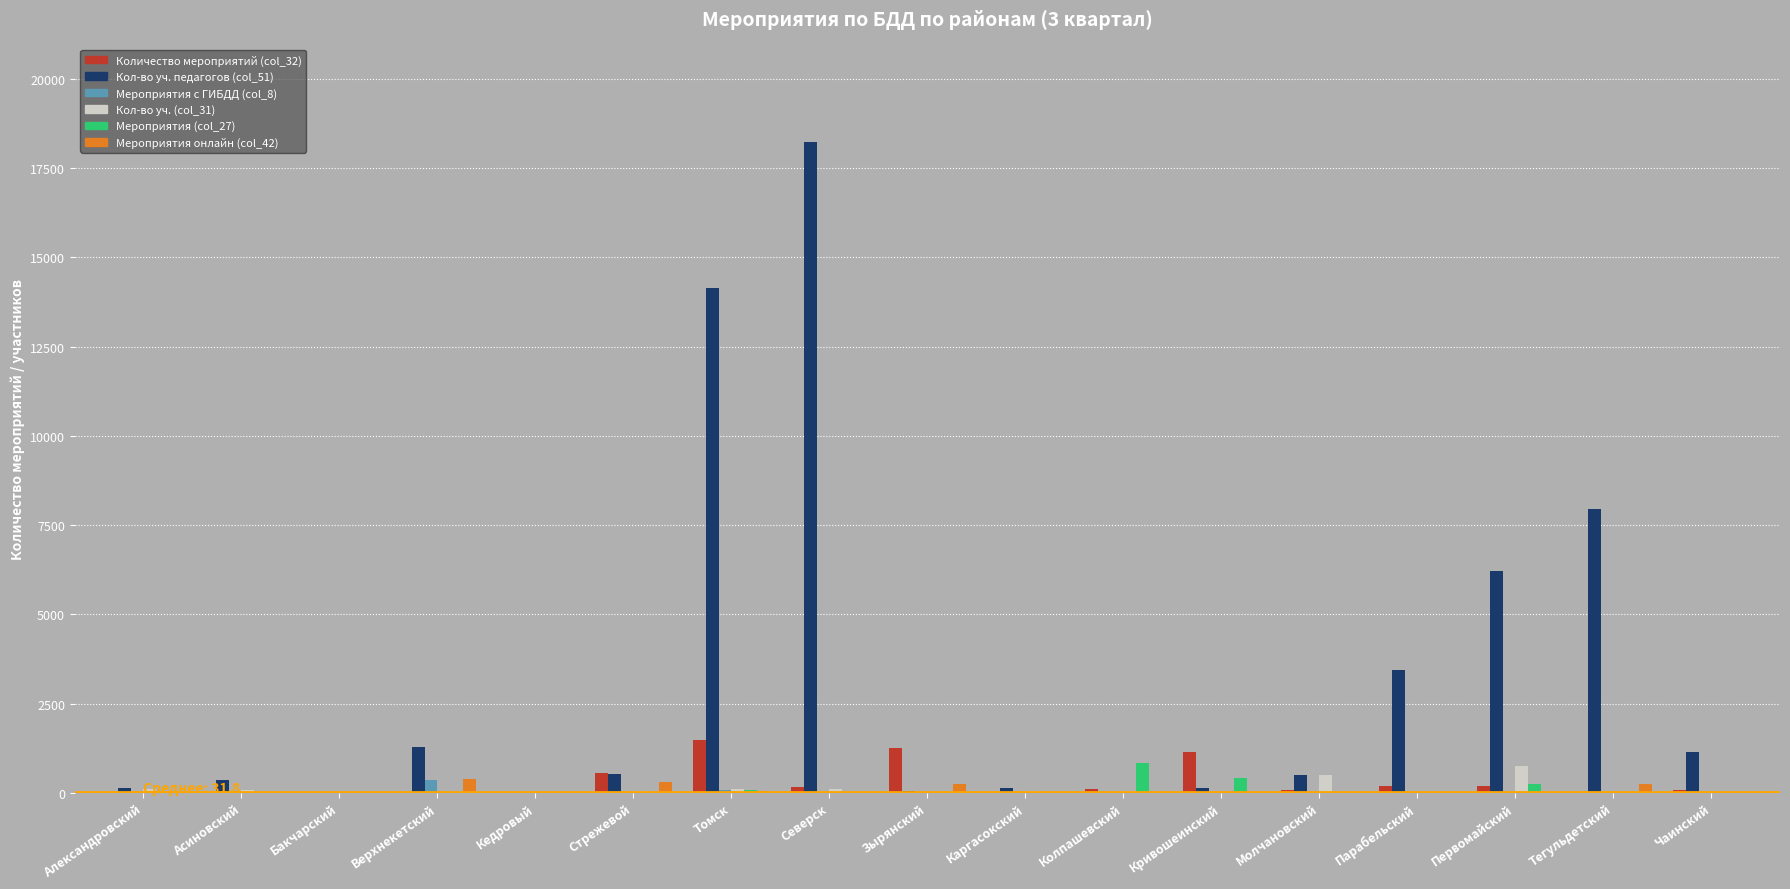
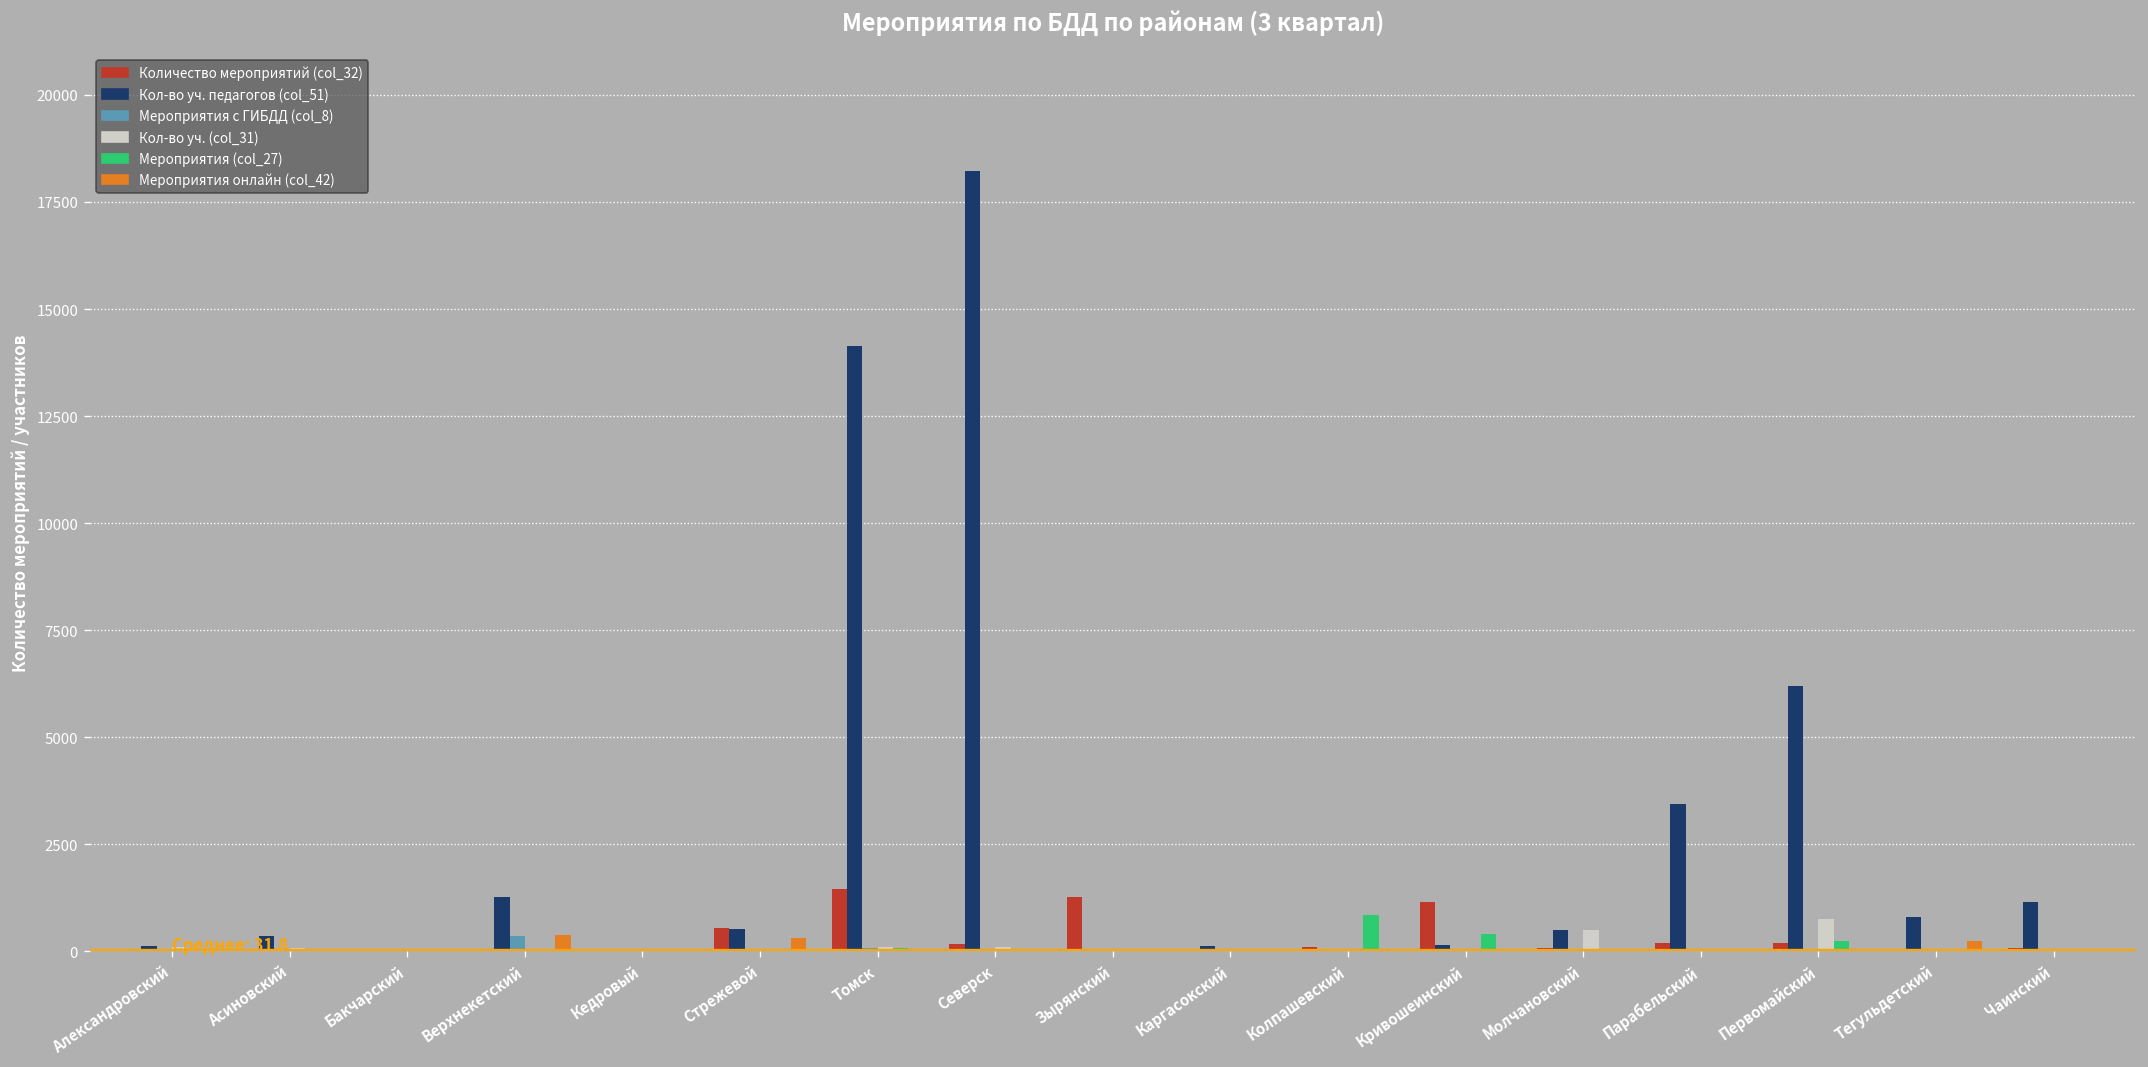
  {
    "Количество мероприятий (col_32)": {
      "Стрежевой": 600,
      "Томск": 1500,
      "Северск": 200,
      "Зырянский": 1300,
      "Колпашевский": 100,
      "Кривошеинский": 1200,
      "Молчановский": 100,
      "Парабельский": 200,
      "Первомайский": 200,
      "Чаинский": 100
    },
    "Кол-во уч. педагогов (col_51)": {
      "Александровский": 100,
      "Верхнекетский": 1300,
      "Стрежевой": 500,
      "Томск": 14100,
      "Северск": 18200,
      "Каргасокский": 100,
      "Кривошеинский": 100,
      "Молчановский": 500,
      "Парабельский": 3400,
      "Первомайский": 6200,
-     "Тегульдетский": 8000,
+     "Тегульдетский": 800,
      "Чаинский": 1200
    },
    "Мероприятия с ГИБДД (col_8)": {
      "Верхнекетский": 400
    },
    "Кол-во уч. (col_31)": {
      "Асиновский": 100,
      "Томск": 100,
      "Северск": 100,
      "Молчановский": 500,
      "Первомайский": 800
    },
    "Мероприятия (col_27)": {
      "Асиновский": 0,
      "Томск": 100,
      "Колпашевский": 800,
      "Кривошеинский": 400,
      "Молчановский": 0,
      "Первомайский": 300
    },
    "Мероприятия онлайн (col_42)": {
      "Асиновский": 0,
      "Верхнекетский": 400,
      "Стрежевой": 300,
-     "Зырянский": 200,
+     "Зырянский": 0,
      "Молчановский": 0,
      "Тегульдетский": 300
    }
  }
